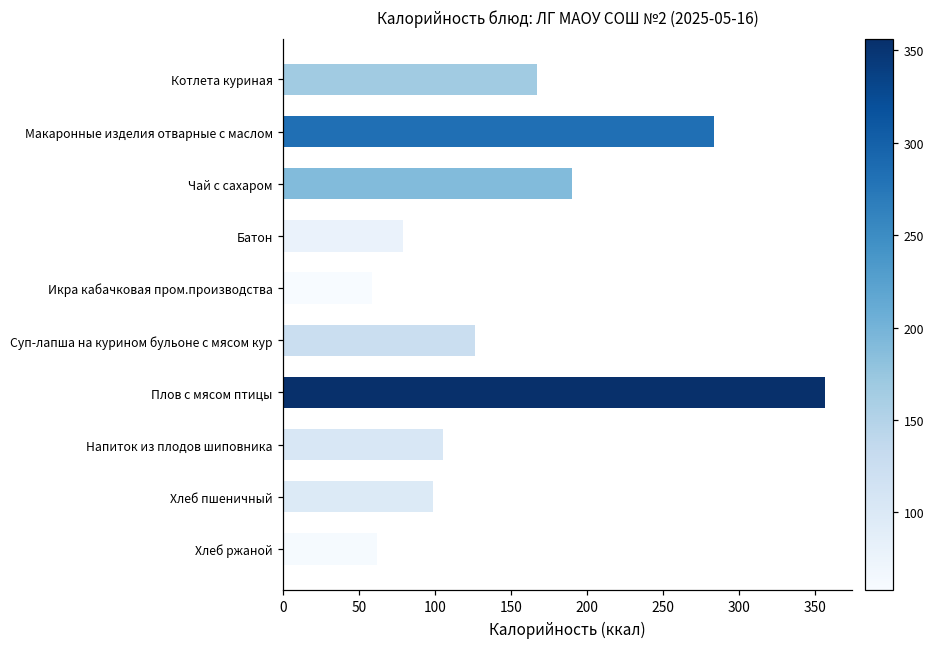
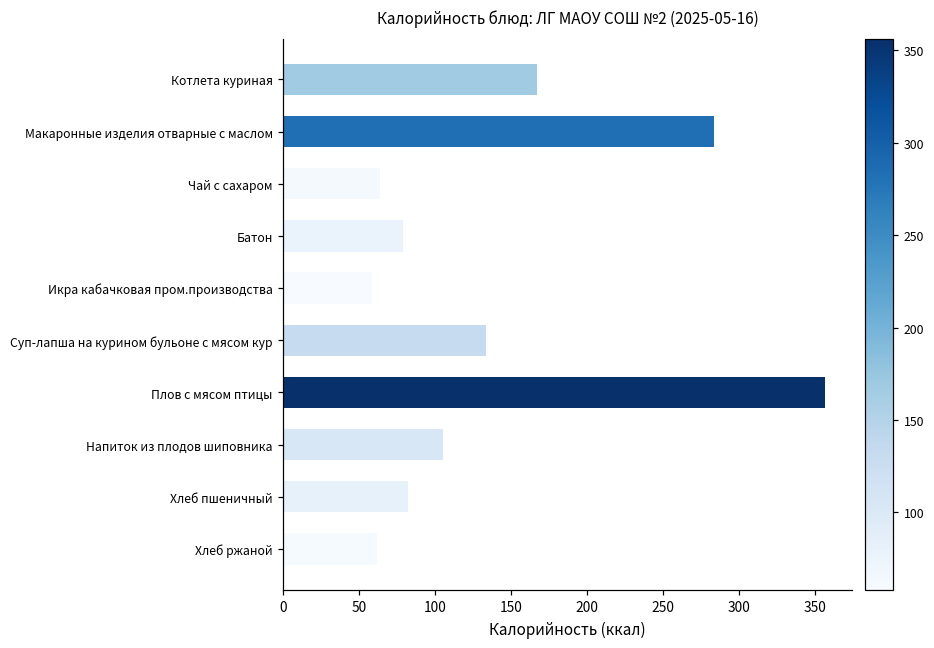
  {
    "Котлета куриная": 167,
    "Макаронные изделия отварные с маслом": 284,
-   "Чай с сахаром": 190,
+   "Чай с сахаром": 64,
    "Батон": 79,
    "Икра кабачковая пром.производства": 58,
-   "Суп-лапша на курином бульоне с мясом кур": 126,
+   "Суп-лапша на курином бульоне с мясом кур": 133,
    "Плов с мясом птицы": 356,
    "Напиток из плодов шиповника": 105,
-   "Хлеб пшеничный": 99,
+   "Хлеб пшеничный": 82,
    "Хлеб ржаной": 61
  }
